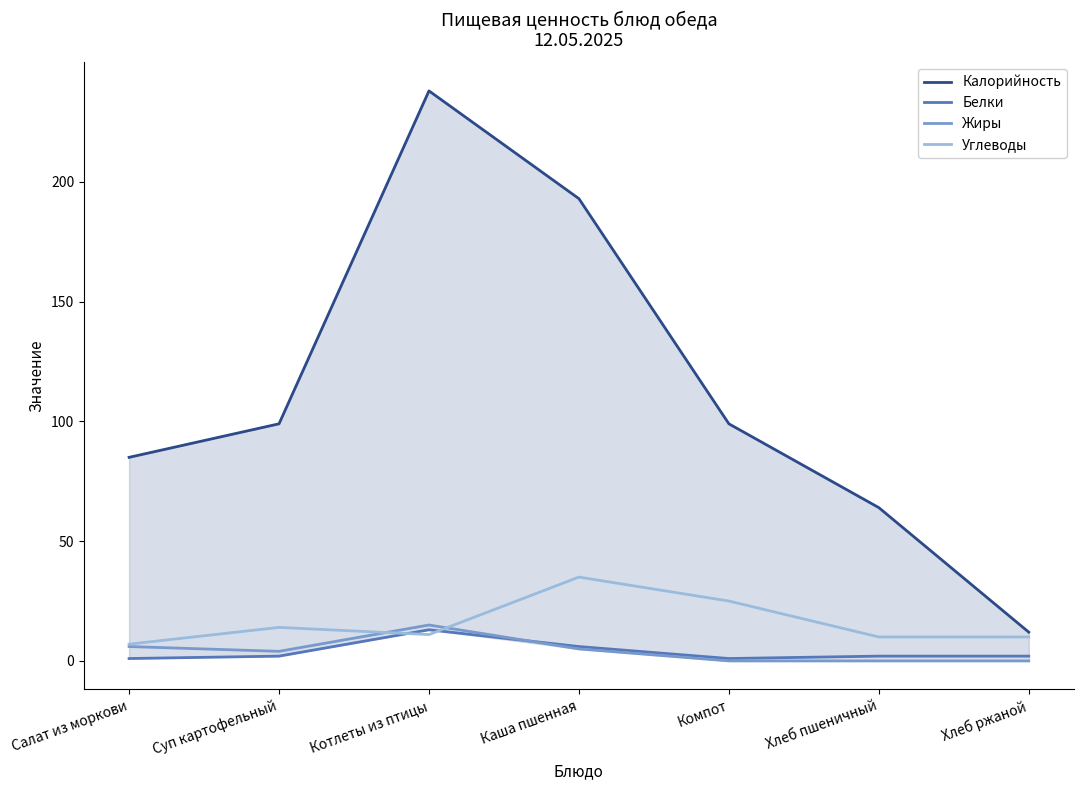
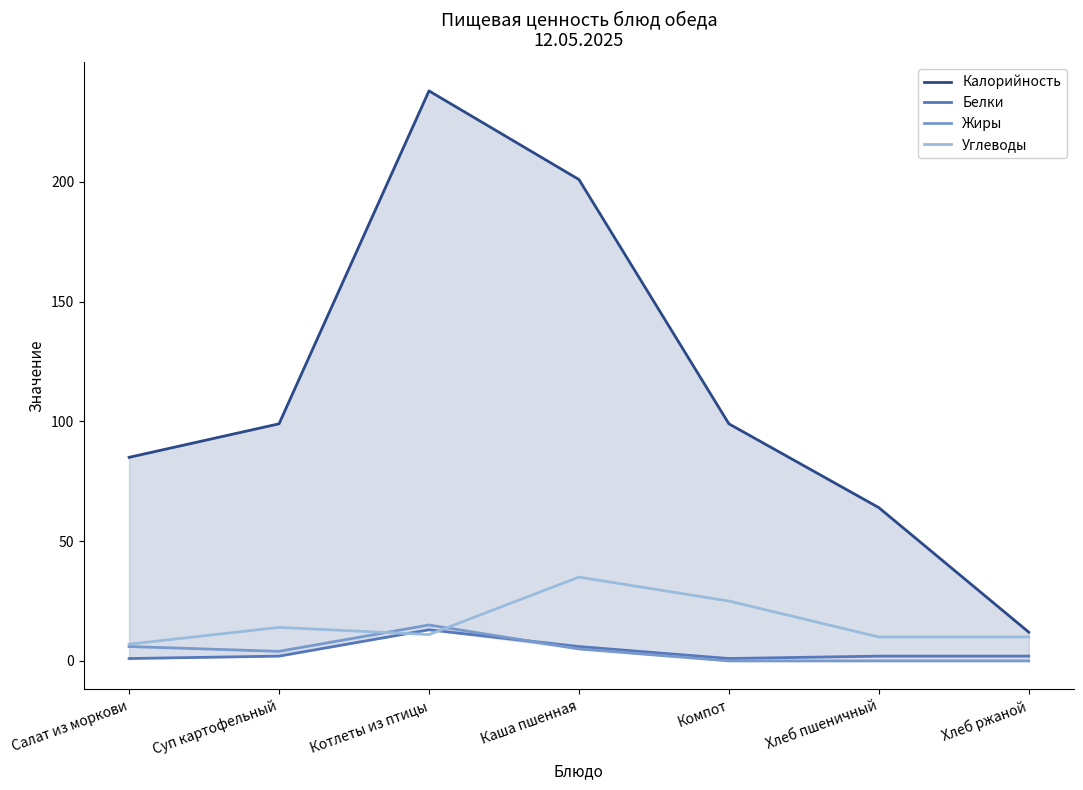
  {
    "Калорийность": {
      "Салат из моркови": 85,
      "Суп картофельный": 99,
      "Котлеты из птицы": 238,
-     "Каша пшенная": 193,
+     "Каша пшенная": 201,
      "Компот": 99,
      "Хлеб пшеничный": 64,
      "Хлеб ржаной": 12
    }
  }
